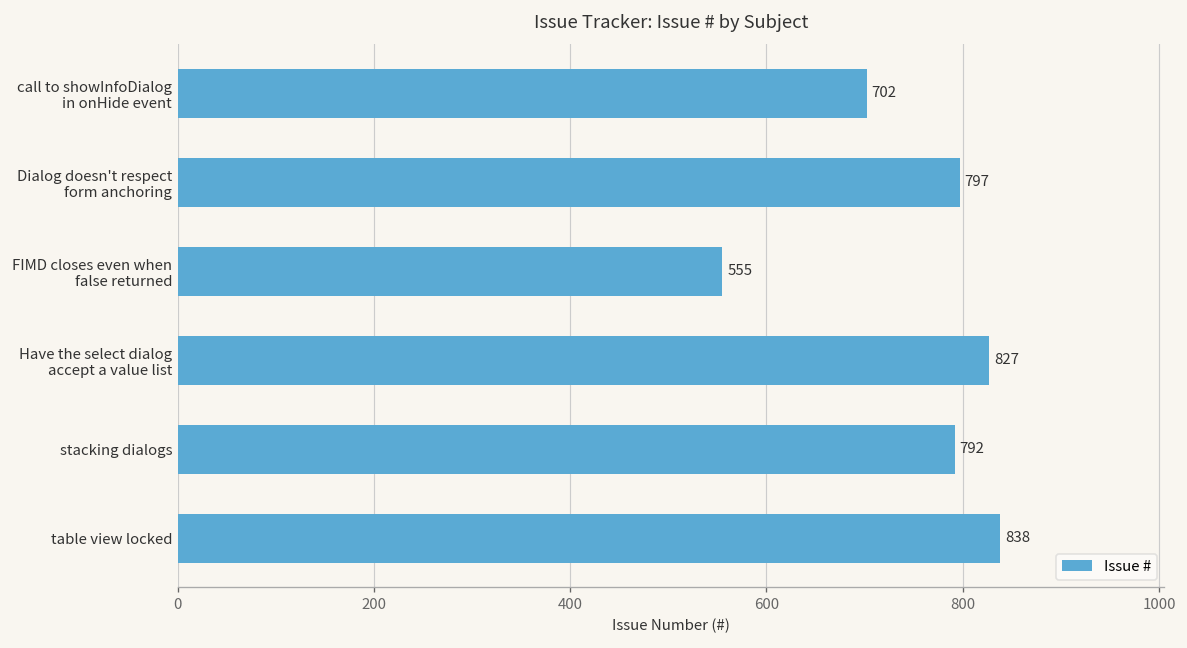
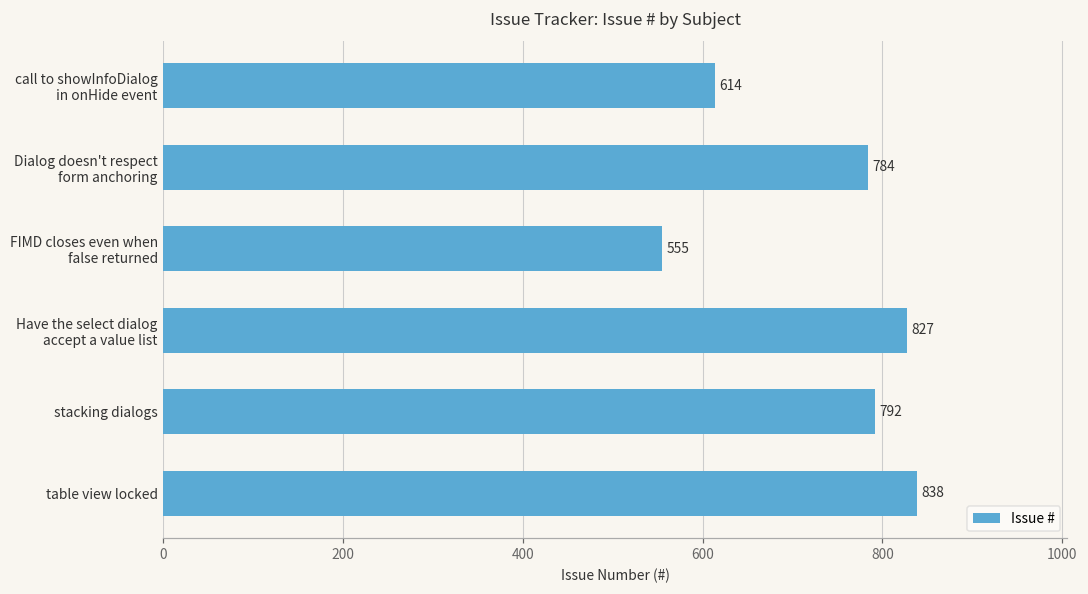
  {
-   "call to showInfoDialog in onHide event": 702,
-   "Dialog doesn't respect form anchoring": 797,
+   "call to showInfoDialog in onHide event": 614,
+   "Dialog doesn't respect form anchoring": 784,
    "FIMD closes even when false returned": 555,
    "Have the select dialog accept a value list": 827,
    "stacking dialogs": 792,
    "table view locked": 838
  }
